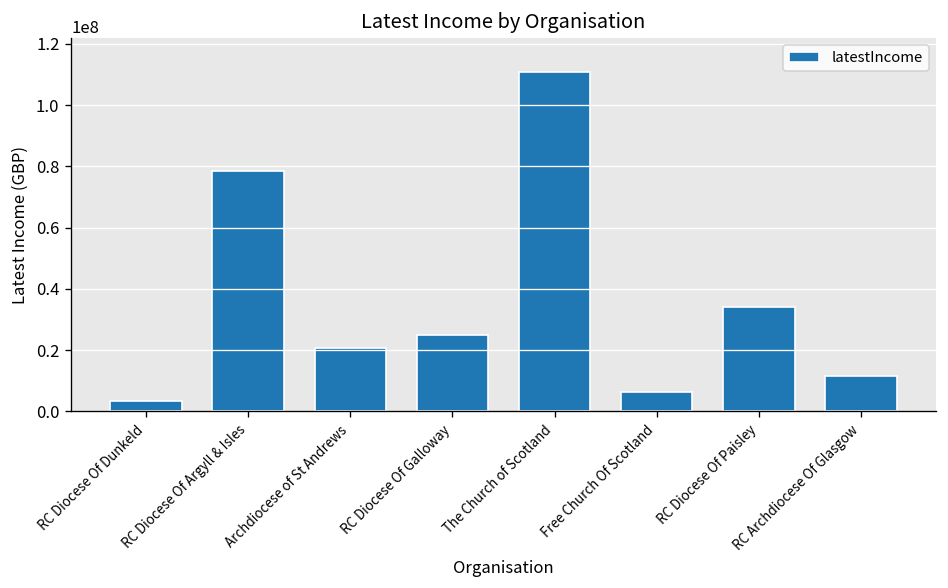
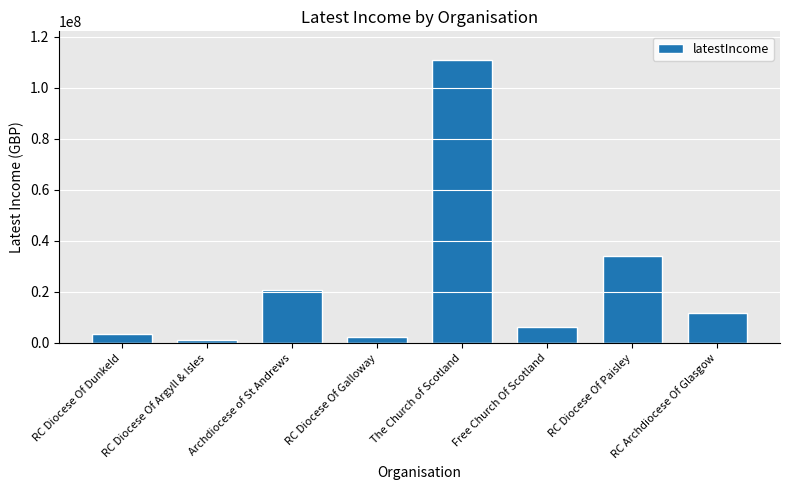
  {
    "RC Diocese Of Dunkeld": 4000000,
-   "RC Diocese Of Argyll & Isles": 79000000,
+   "RC Diocese Of Argyll & Isles": 1000000,
    "Archdiocese of St Andrews": 21000000,
-   "RC Diocese Of Galloway": 25000000,
+   "RC Diocese Of Galloway": 2000000,
    "The Church of Scotland": 111000000,
    "Free Church Of Scotland": 6000000,
    "RC Diocese Of Paisley": 34000000,
    "RC Archdiocese Of Glasgow": 12000000
  }
